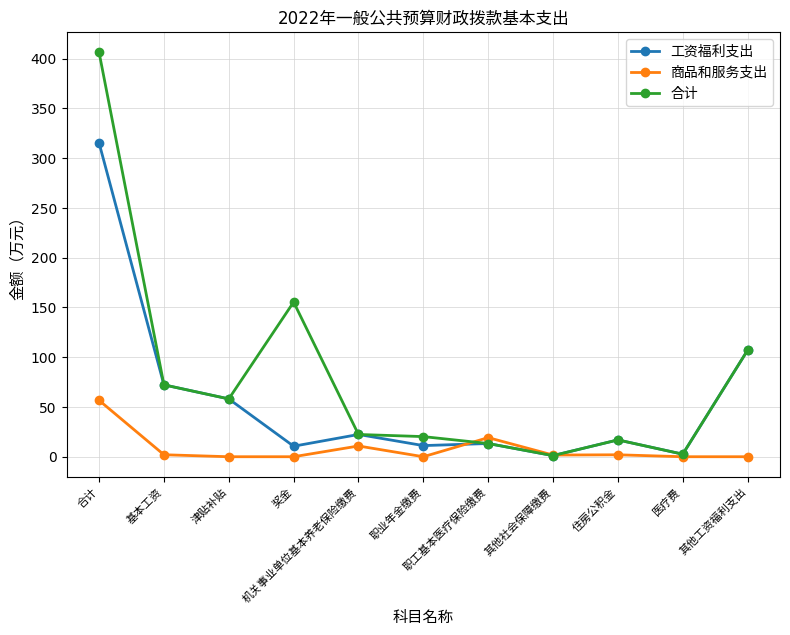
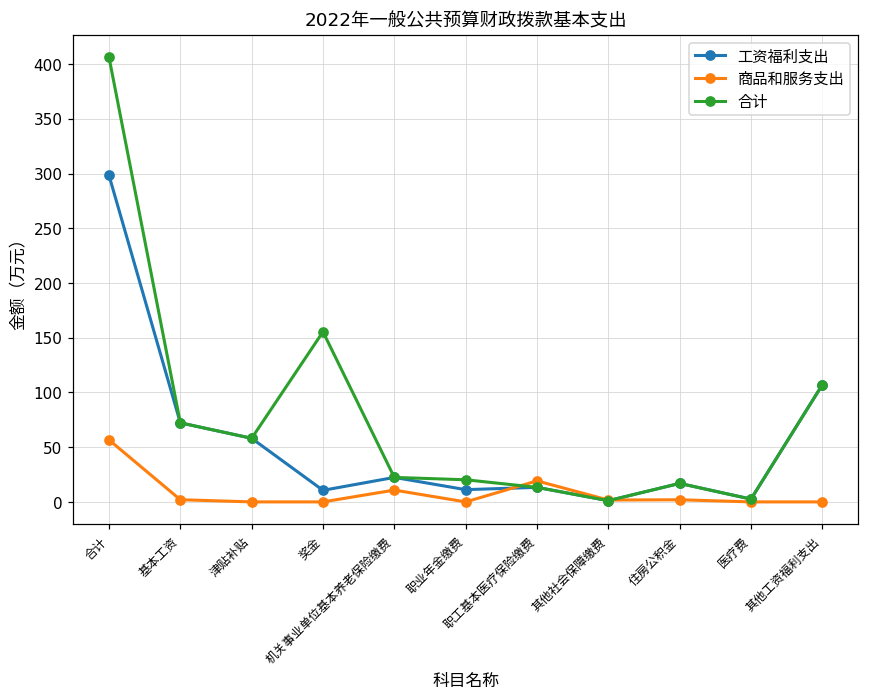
  {
    "工资福利支出": {
-     "合计": 320,
+     "合计": 300,
      "奖金": 10,
      "职业年金缴费": 10
    },
    "商品和服务支出": {
      "合计": 60,
      "基本工资": 0,
      "津贴补贴": 0,
      "奖金": 0,
      "机关事业单位基本养老保险缴费": 10,
      "职业年金缴费": 0,
      "职工基本医疗保险缴费": 20,
      "住房公积金": 0,
      "医疗费": 0,
      "其他工资福利支出": 0
    },
    "合计": {
      "合计": 410,
      "奖金": 160,
      "职业年金缴费": 20
    }
  }
